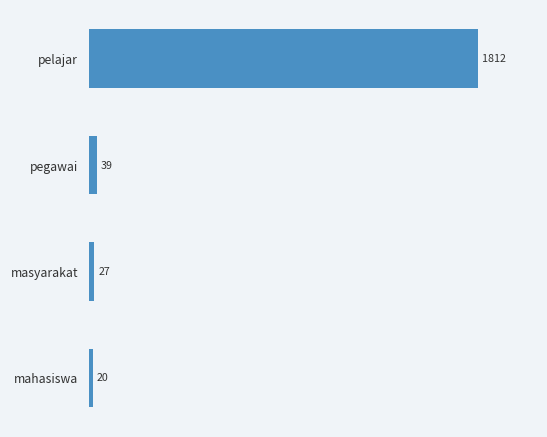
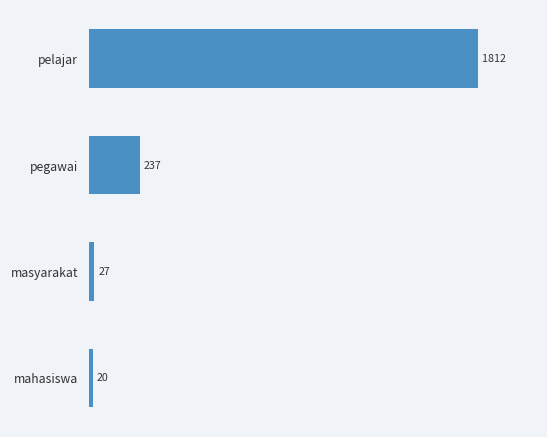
  {
    "pelajar": 1812,
-   "pegawai": 39,
+   "pegawai": 237,
    "masyarakat": 27,
    "mahasiswa": 20
  }
